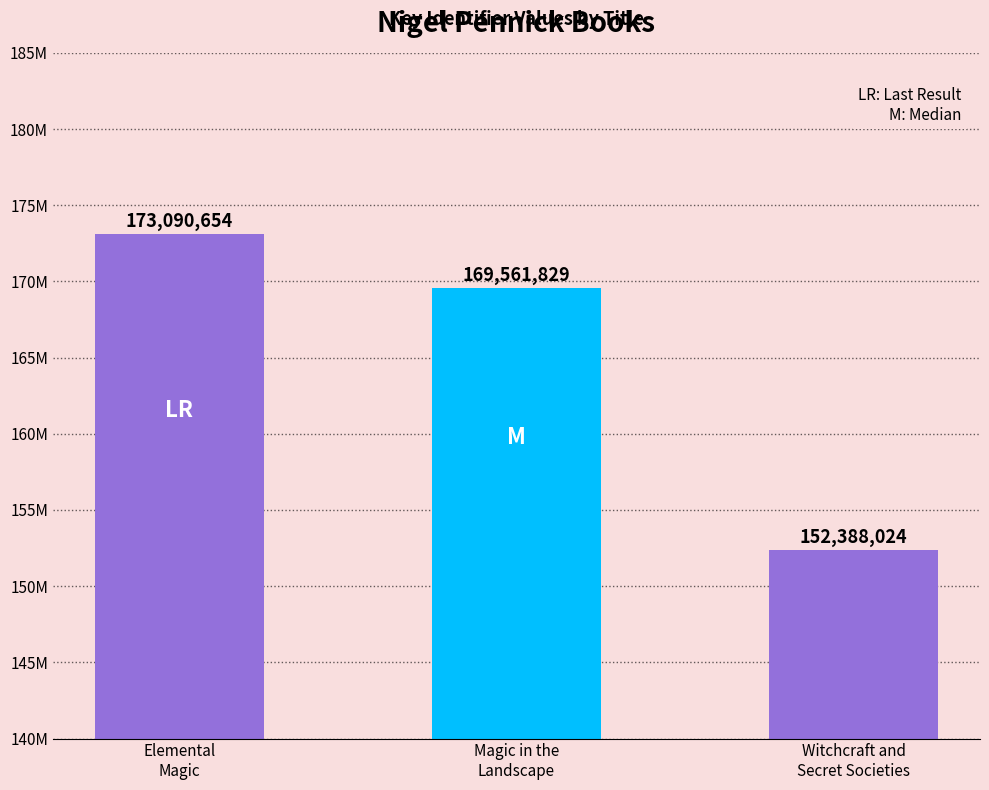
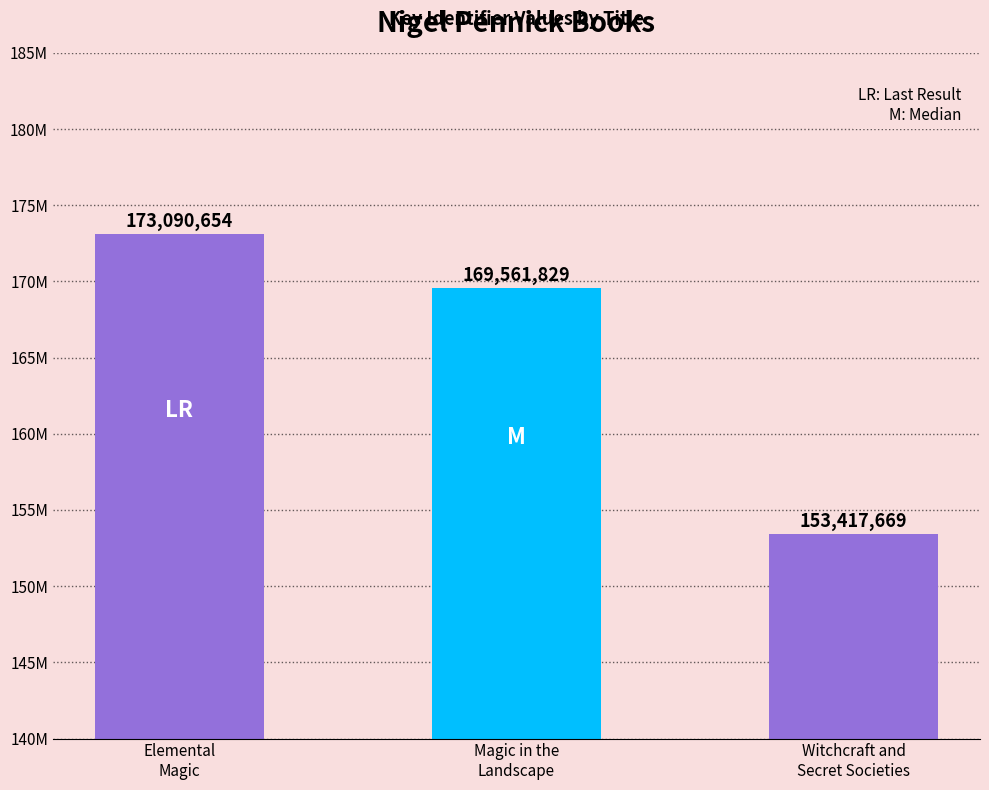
  {
    "Elemental Magic": "173,090,654",
    "Magic in the Landscape": "169,561,829",
-   "Witchcraft and Secret Societies": "152,388,024"
+   "Witchcraft and Secret Societies": "153,417,669"
  }
